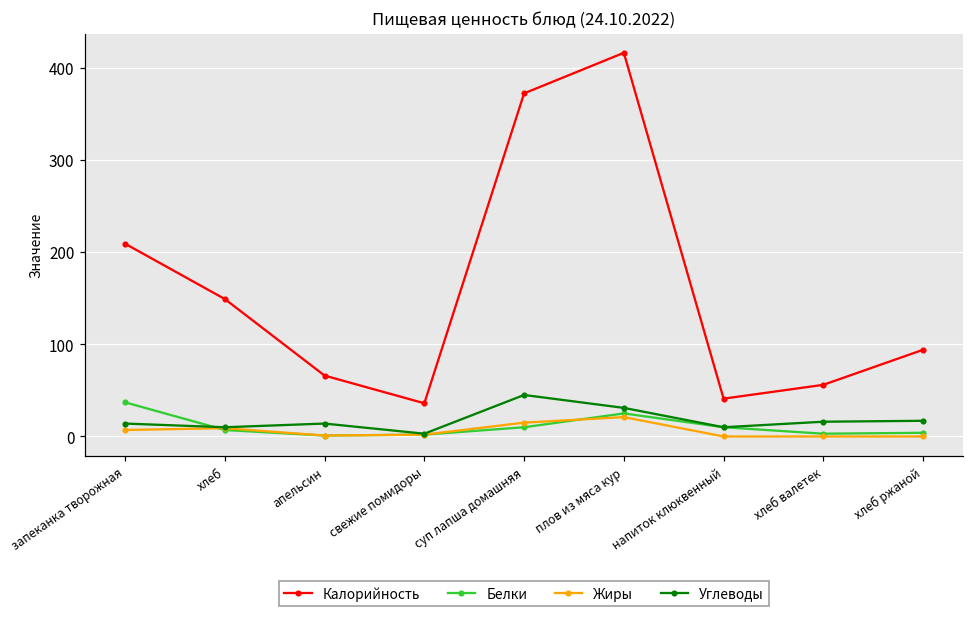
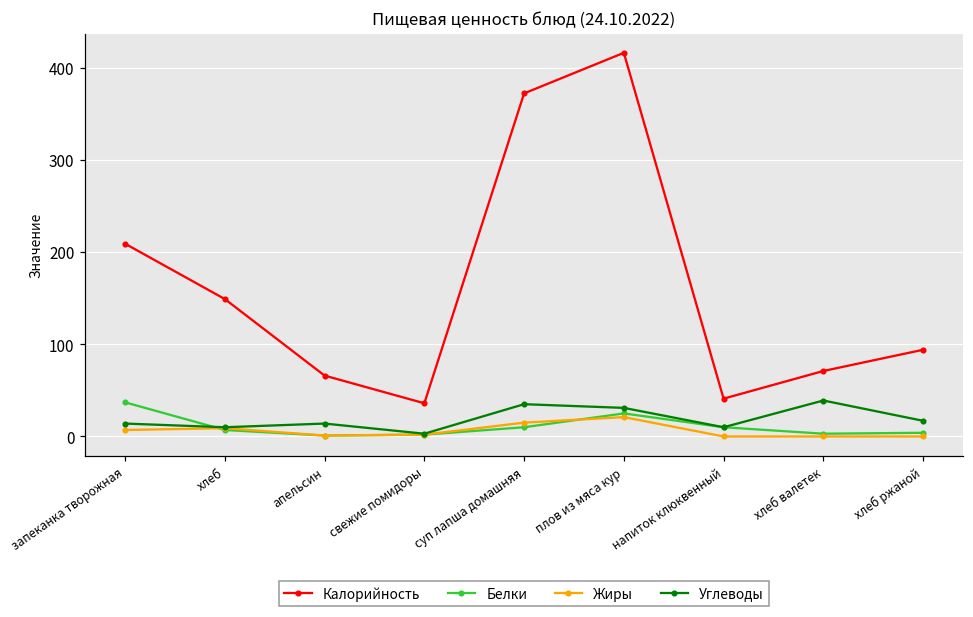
  {
    "Калорийность": {
      "запеканка творожная": 210,
      "хлеб": 150,
      "апельсин": 70,
      "свежие помидоры": 40,
      "суп лапша домашняя": 370,
      "плов из мяса кур": 420,
      "напиток клюквенный": 40,
-     "хлеб валетек": 60,
+     "хлеб валетек": 70,
      "хлеб ржаной": 90
    },
    "Белки": {
      "запеканка творожная": 40,
      "суп лапша домашняя": 10,
      "плов из мяса кур": 30,
      "хлеб валетек": 0,
      "хлеб ржаной": 0
    },
    "Жиры": {
      "запеканка творожная": 10,
      "суп лапша домашняя": 20,
      "плов из мяса кур": 20,
      "напиток клюквенный": 0,
      "хлеб валетек": 0,
      "хлеб ржаной": 0
    },
    "Углеводы": {
      "запеканка творожная": 10,
      "апельсин": 10,
-     "суп лапша домашняя": 50,
+     "суп лапша домашняя": 40,
      "плов из мяса кур": 30,
-     "хлеб валетек": 20,
+     "хлеб валетек": 40,
      "хлеб ржаной": 20
    }
  }
